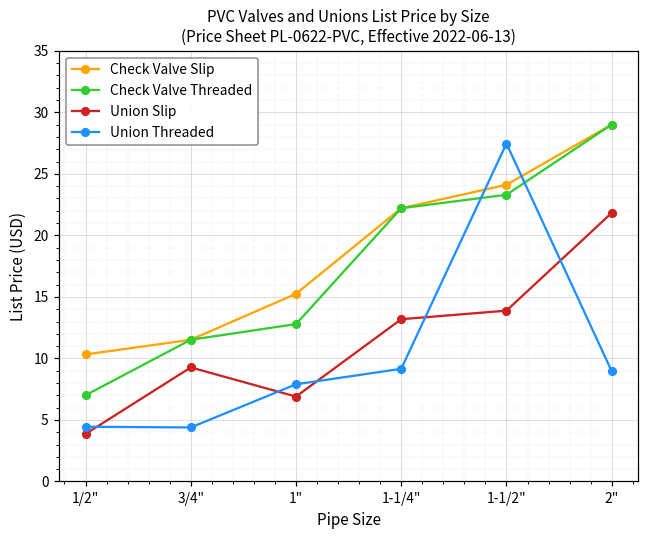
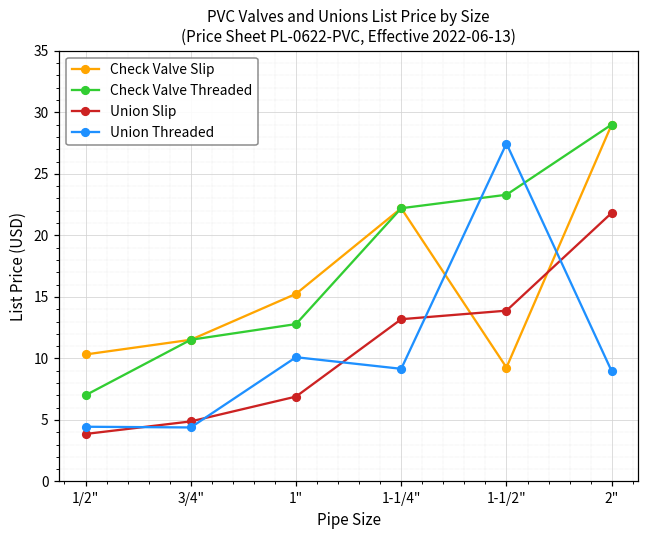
  {
    "Check Valve Slip": {
      "1/2\"": 10.3,
      "1\"": 15.3,
-     "1-1/2\"": 24.1
+     "1-1/2\"": 9.3
    },
    "Check Valve Threaded": {
      "1/2\"": 7.0,
      "1\"": 12.8,
      "1-1/2\"": 23.3
    },
    "Union Slip": {
      "1/2\"": 3.9,
-     "3/4\"": 9.3,
+     "3/4\"": 4.9,
      "1\"": 6.9,
      "1-1/4\"": 13.2,
      "1-1/2\"": 13.9,
      "2\"": 21.8
    },
    "Union Threaded": {
      "1/2\"": 4.5,
      "3/4\"": 4.4,
-     "1\"": 7.9,
+     "1\"": 10.1,
      "1-1/4\"": 9.2,
      "1-1/2\"": 27.5,
      "2\"": 9.0
    }
  }
